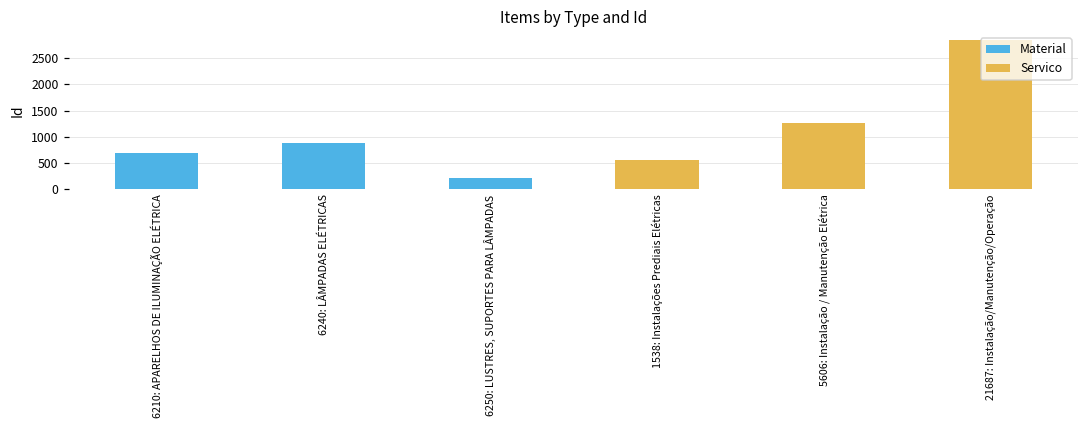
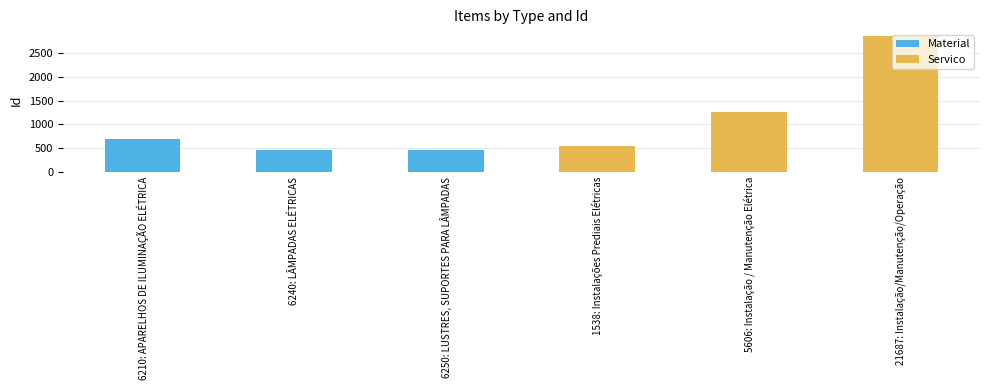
  {
    "Material": {
      "6210: APARELHOS DE ILUMINAÇÃO ELÉTRICA": 700,
-     "6240: LÂMPADAS ELÉTRICAS": 900,
-     "6250: LUSTRES, SUPORTES PARA LÂMPADAS": 200
+     "6240: LÂMPADAS ELÉTRICAS": 500,
+     "6250: LUSTRES, SUPORTES PARA LÂMPADAS": 500
    },
    "Servico": {
      "1538: Instalações Prediais Elétricas": 500,
      "5606: Instalação / Manutenção Elétrica": 1300
    }
  }
